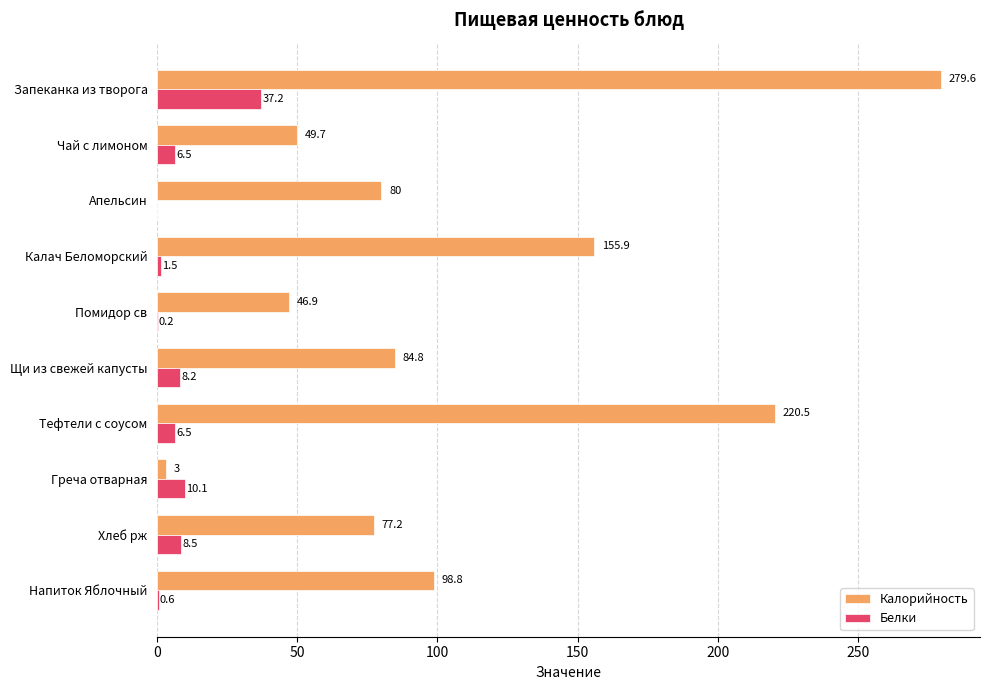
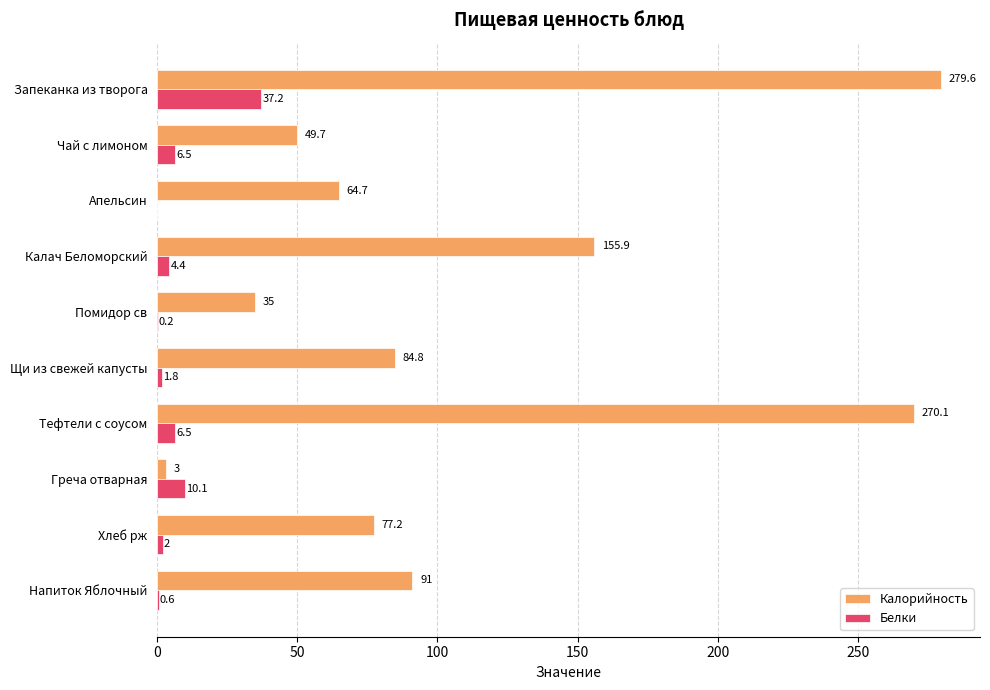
  {
    "Калорийность": {
      "Запеканка из творога": 279.6,
      "Чай с лимоном": 49.7,
-     "Апельсин": 80,
+     "Апельсин": 64.7,
      "Калач Беломорский": 155.9,
-     "Помидор св": 46.9,
+     "Помидор св": 35,
      "Щи из свежей капусты": 84.8,
-     "Тефтели с соусом": 220.5,
+     "Тефтели с соусом": 270.1,
      "Греча отварная": 3,
      "Хлеб рж": 77.2,
-     "Напиток Яблочный": 98.8
+     "Напиток Яблочный": 91
    },
    "Белки": {
      "Запеканка из творога": 37.2,
      "Чай с лимоном": 6.5,
-     "Калач Беломорский": 1.5,
+     "Калач Беломорский": 4.4,
      "Помидор св": 0.2,
-     "Щи из свежей капусты": 8.2,
+     "Щи из свежей капусты": 1.8,
      "Тефтели с соусом": 6.5,
      "Греча отварная": 10.1,
-     "Хлеб рж": 8.5,
+     "Хлеб рж": 2,
      "Напиток Яблочный": 0.6
    }
  }
